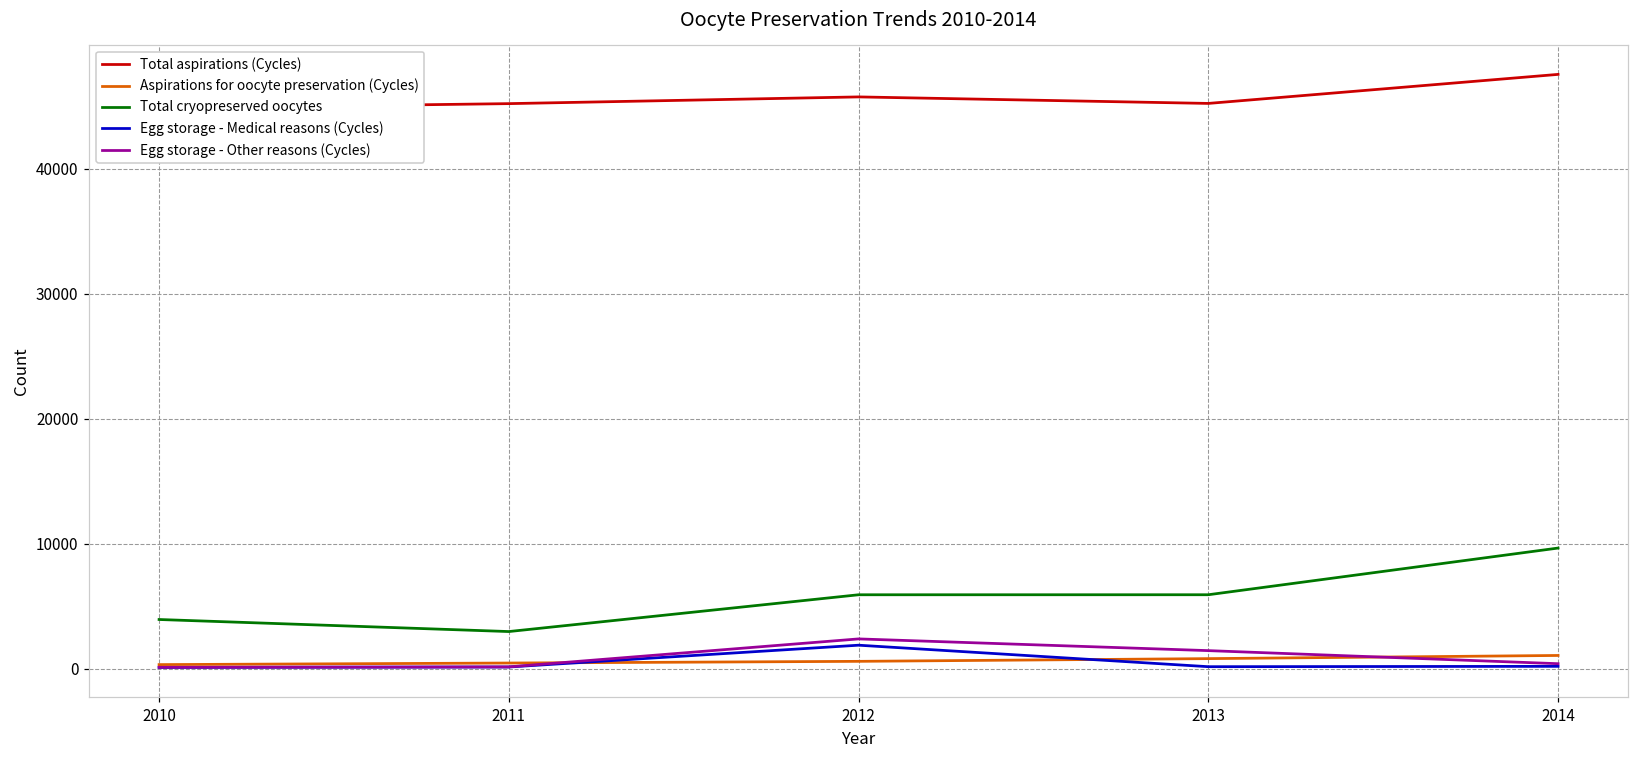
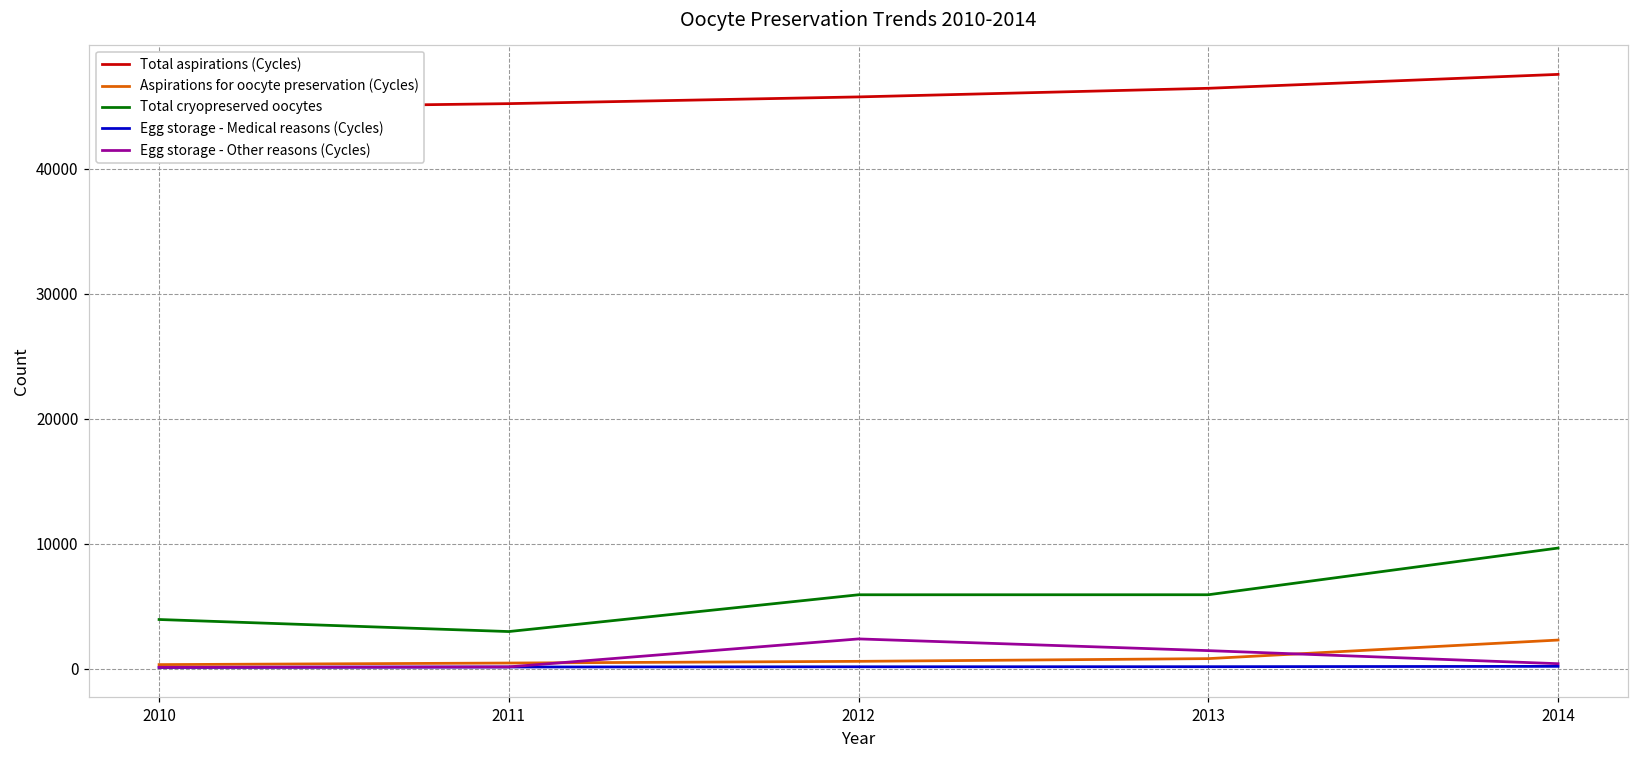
  {
    "Total aspirations (Cycles)": {
      "2011": 45200,
      "2012": 45700,
-     "2013": 45200,
+     "2013": 46400,
      "2014": 47500
    },
    "Aspirations for oocyte preservation (Cycles)": {
      "2011": 500,
      "2012": 600,
      "2013": 800,
-     "2014": 1100
+     "2014": 2300
    },
    "Total cryopreserved oocytes": {
      "2010": 3900,
      "2011": 3000,
      "2012": 5900,
      "2013": 5900,
      "2014": 9700
    },
    "Egg storage - Medical reasons (Cycles)": {
-     "2012": 1900,
+     "2012": 200,
      "2013": 200
    },
    "Egg storage - Other reasons (Cycles)": {
      "2012": 2400,
      "2013": 1500
    }
  }
